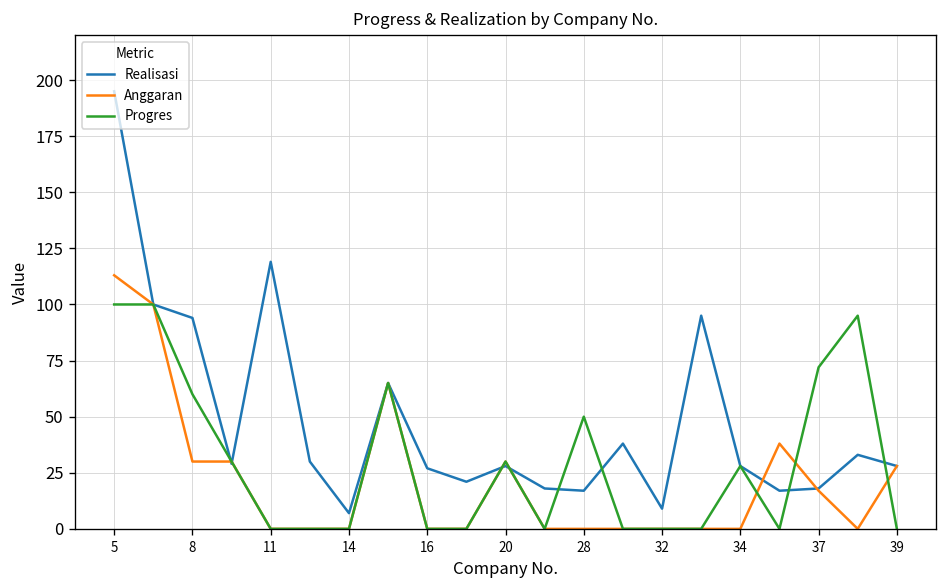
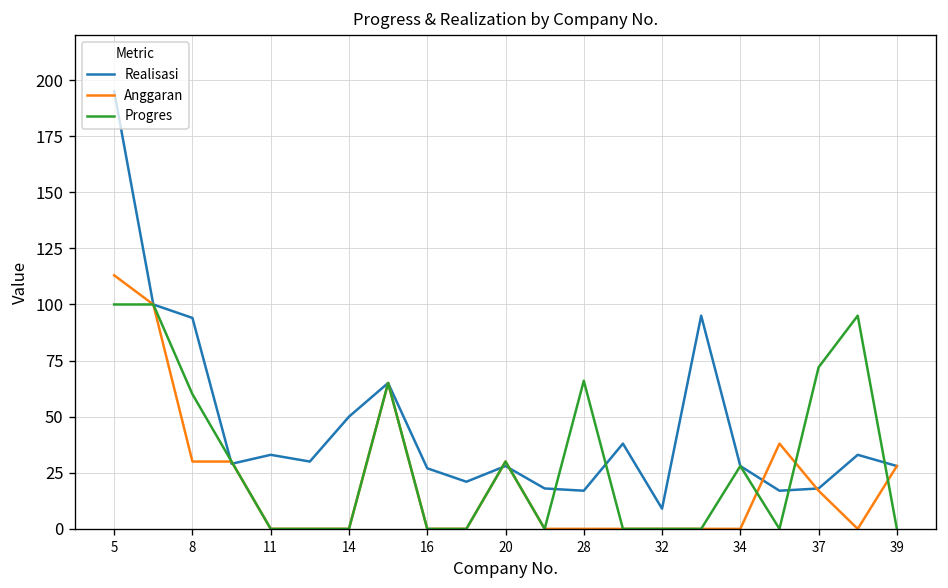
  {
    "Realisasi": {
      "8": 94,
-     "11": 119,
-     "14": 7,
+     "11": 33,
+     "14": 50,
      "16": 27,
      "20": 28,
      "28": 17,
      "32": 9
    },
    "Anggaran": {
      "5": 113,
      "8": 30,
      "28": 0,
      "34": 0
    },
    "Progres": {
      "5": 100,
      "8": 60,
-     "28": 50,
+     "28": 66,
      "37": 72,
      "39": 0
    }
  }
